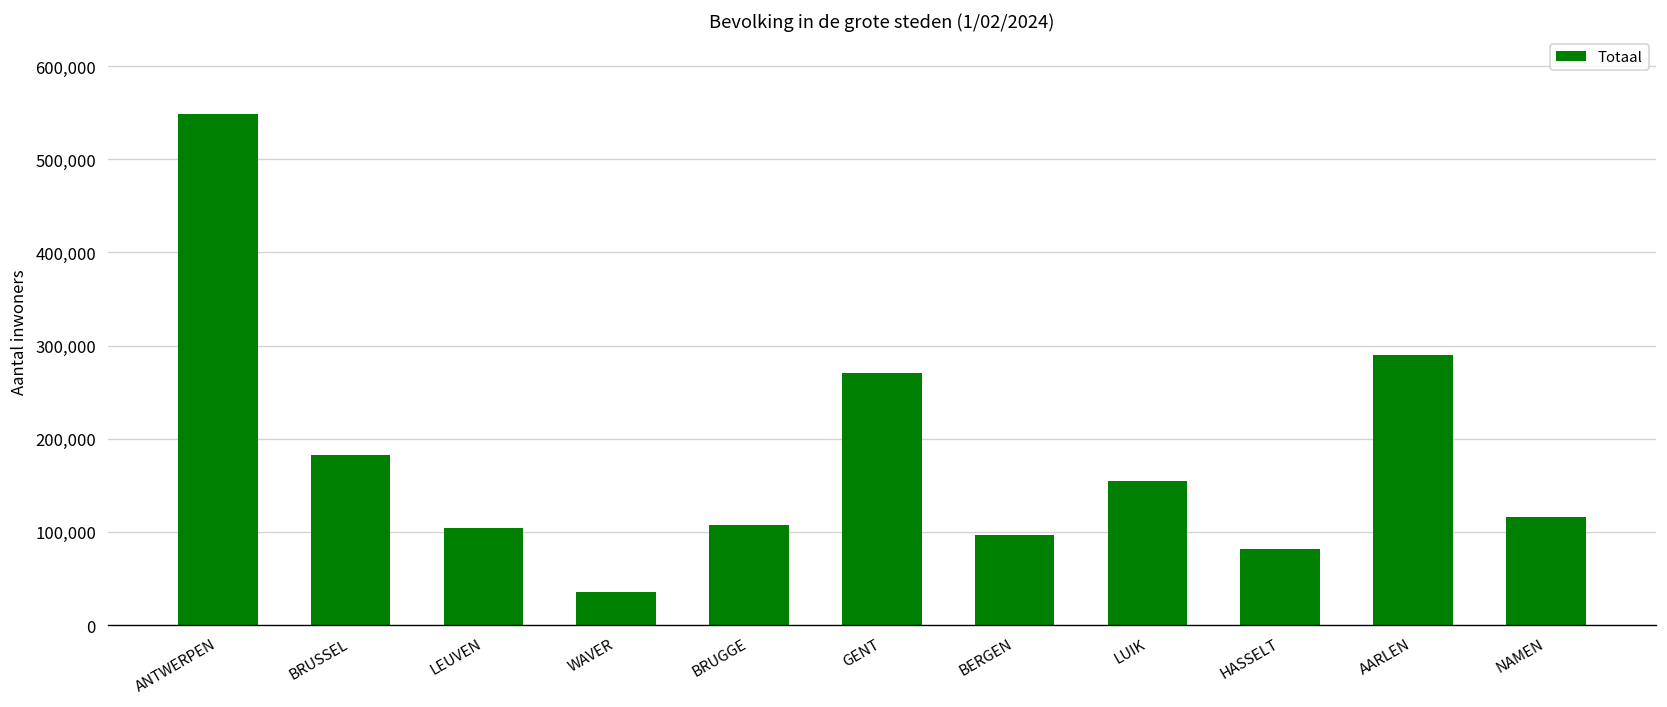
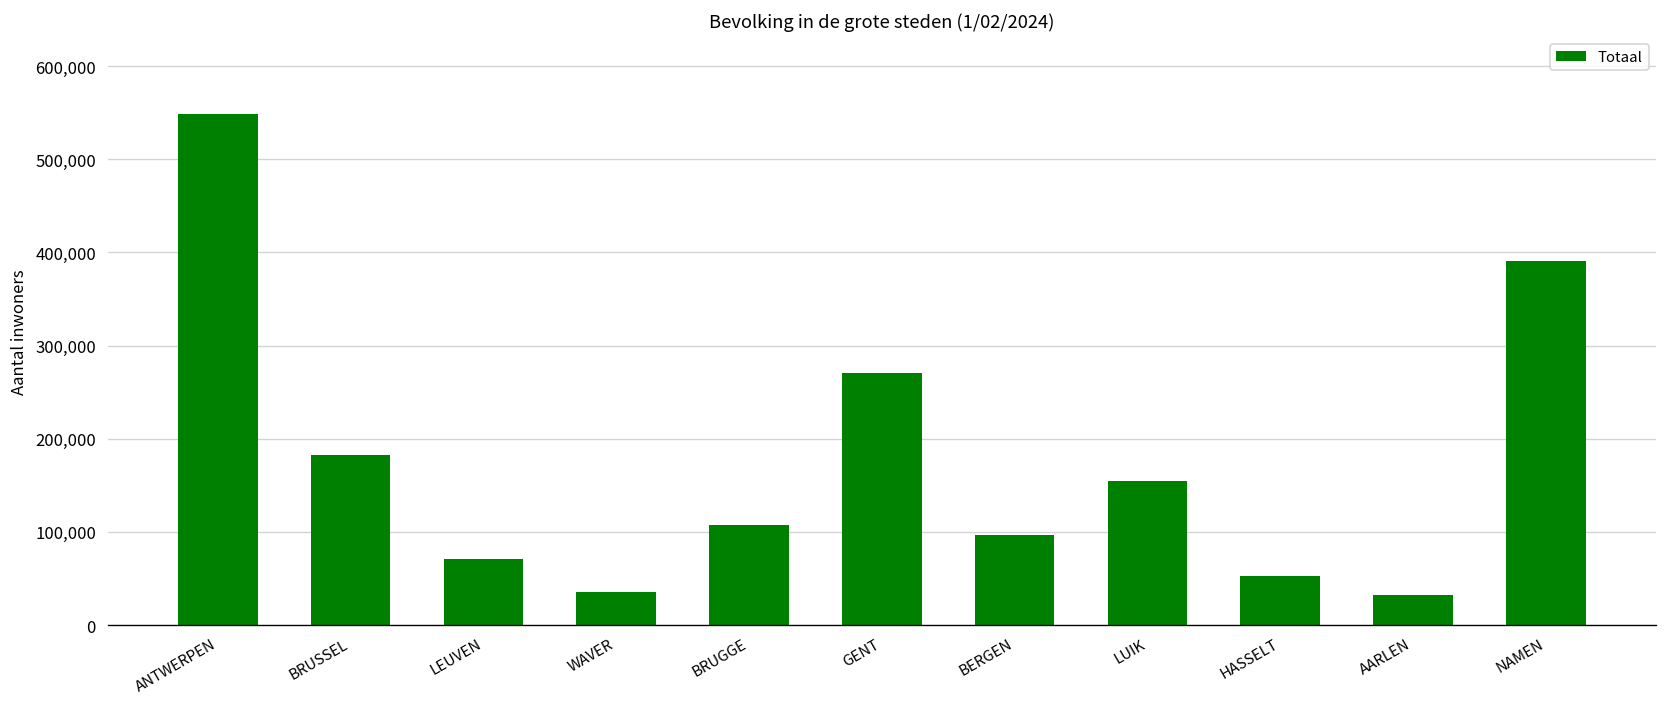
  {
    "ANTWERPEN": "550,000",
    "BRUSSEL": "180,000",
-   "LEUVEN": "100,000",
+   "LEUVEN": "70,000",
    "WAVER": "40,000",
    "BRUGGE": "110,000",
    "GENT": "270,000",
    "BERGEN": "100,000",
    "LUIK": "160,000",
-   "HASSELT": "80,000",
-   "AARLEN": "290,000",
-   "NAMEN": "120,000"
+   "HASSELT": "50,000",
+   "AARLEN": "30,000",
+   "NAMEN": "390,000"
  }
